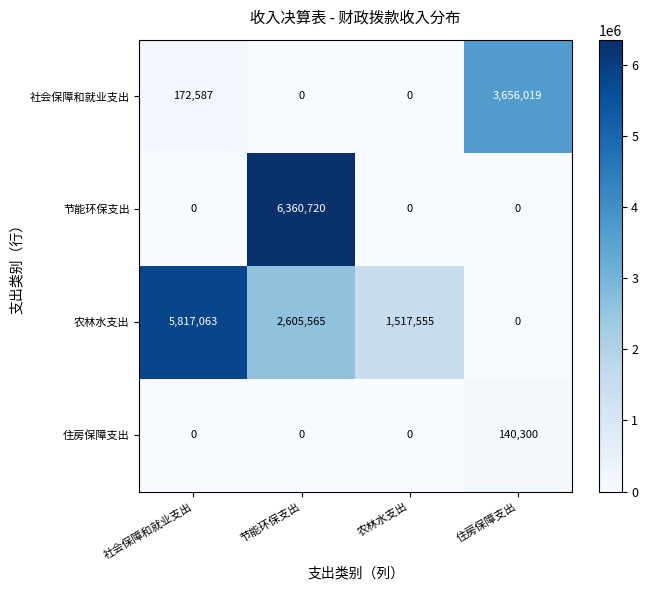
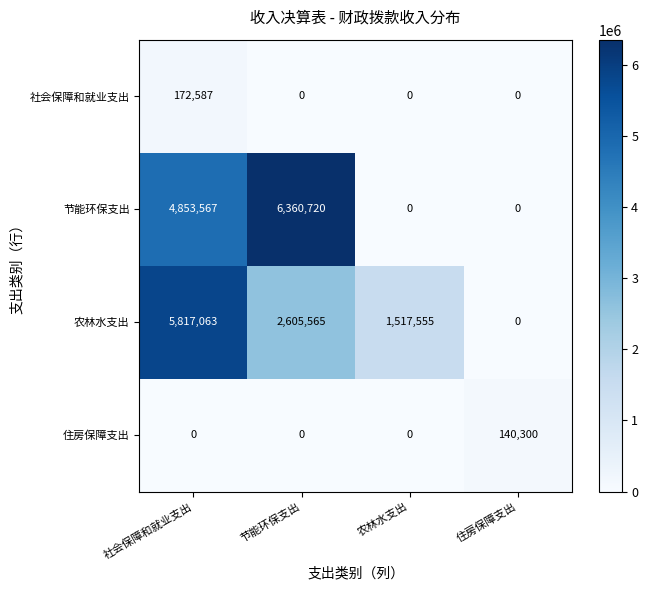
  {
    "社会保障和就业支出": {
      "社会保障和就业支出": "172,587",
      "节能环保支出": "0",
      "农林水支出": "0",
-     "住房保障支出": "3,656,019"
+     "住房保障支出": "0"
    },
    "节能环保支出": {
-     "社会保障和就业支出": "0",
+     "社会保障和就业支出": "4,853,567",
      "节能环保支出": "6,360,720",
      "农林水支出": "0",
      "住房保障支出": "0"
    },
    "农林水支出": {
      "社会保障和就业支出": "5,817,063",
      "节能环保支出": "2,605,565",
      "农林水支出": "1,517,555",
      "住房保障支出": "0"
    },
    "住房保障支出": {
      "社会保障和就业支出": "0",
      "节能环保支出": "0",
      "农林水支出": "0",
      "住房保障支出": "140,300"
    }
  }
